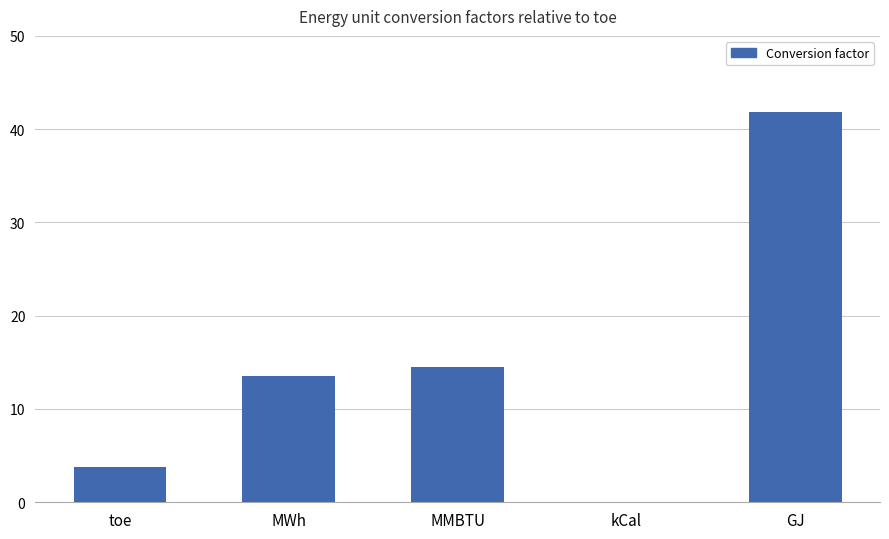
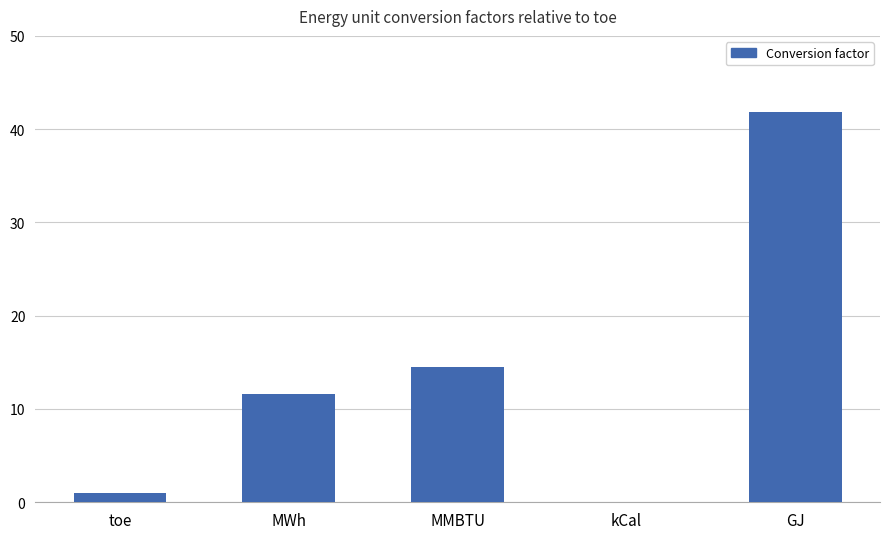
  {
-   "toe": 4,
-   "MWh": 14,
+   "toe": 1,
+   "MWh": 12,
    "MMBTU": 15,
    "GJ": 42
  }
